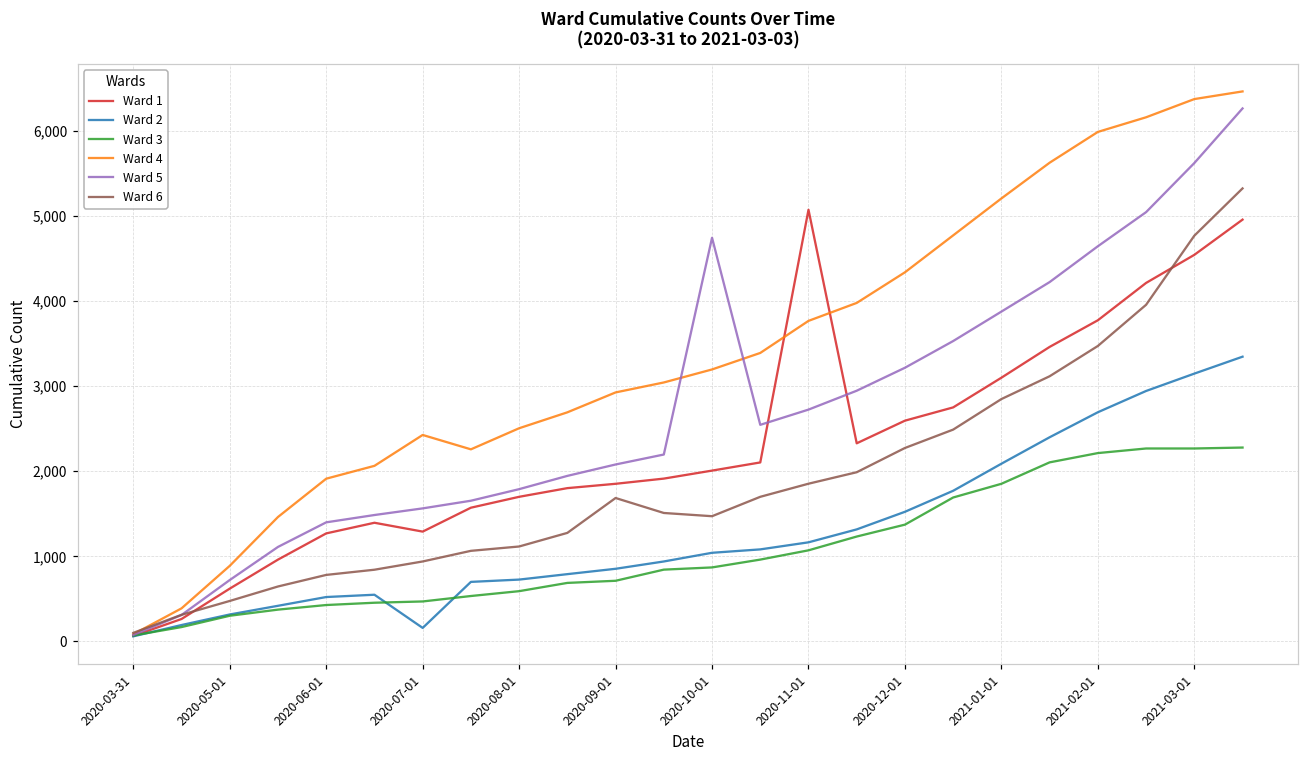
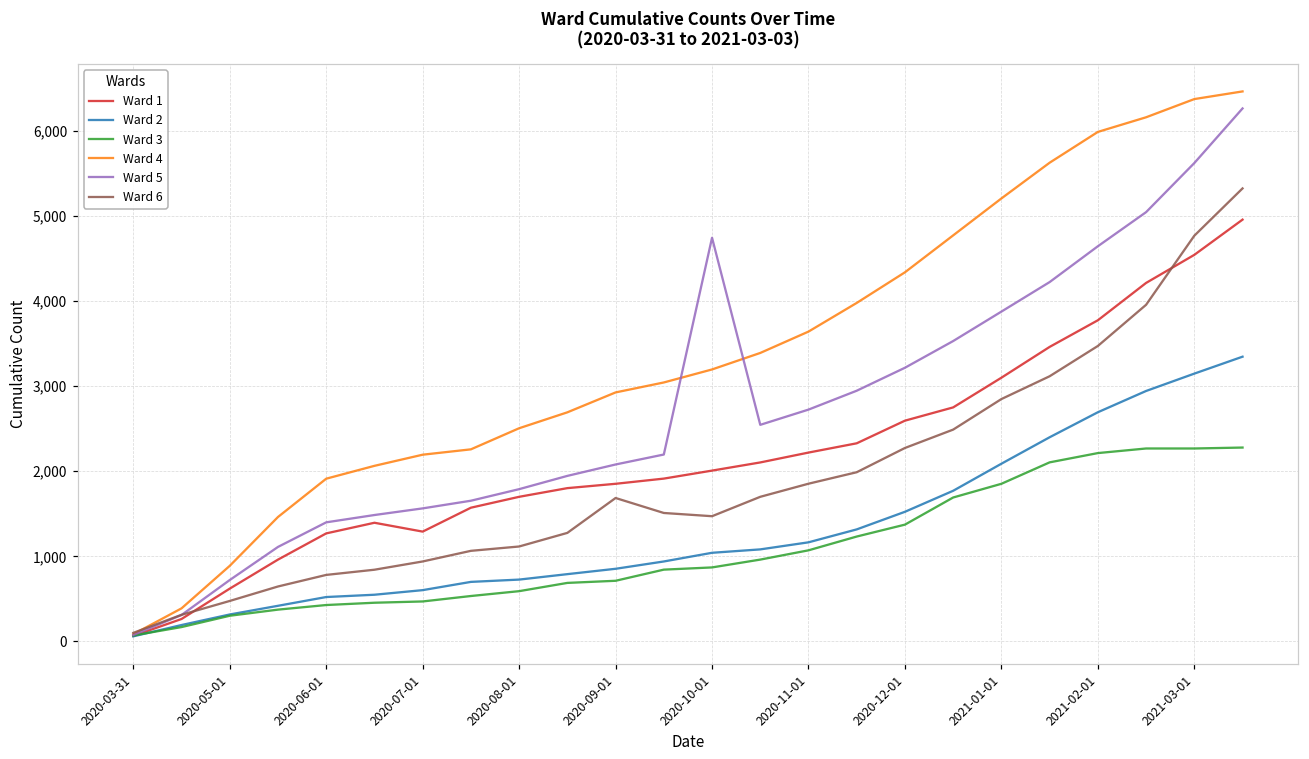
  {
    "Ward 1": {
      "2020-05-01": "600",
      "2020-06-01": "1,300",
      "2020-07-01": "1,300",
      "2020-08-01": "1,700",
      "2020-09-01": "1,900",
      "2020-10-01": "2,000",
-     "2020-11-01": "5,100",
+     "2020-11-01": "2,200",
      "2020-12-01": "2,600",
      "2021-01-01": "3,100",
      "2021-02-01": "3,800",
      "2021-03-01": "4,500"
    },
    "Ward 2": {
      "2020-06-01": "500",
-     "2020-07-01": "200",
+     "2020-07-01": "600",
      "2020-08-01": "700",
      "2020-09-01": "900",
      "2020-10-01": "1,000",
      "2020-11-01": "1,200",
      "2020-12-01": "1,500",
      "2021-01-01": "2,100",
      "2021-02-01": "2,700",
      "2021-03-01": "3,100"
    },
    "Ward 3": {
      "2020-06-01": "400",
      "2020-07-01": "500",
      "2020-08-01": "600",
      "2020-09-01": "700",
      "2020-10-01": "900",
      "2020-11-01": "1,100",
      "2020-12-01": "1,400",
      "2021-01-01": "1,900",
      "2021-02-01": "2,200",
      "2021-03-01": "2,300"
    },
    "Ward 4": {
      "2020-05-01": "900",
      "2020-06-01": "1,900",
-     "2020-07-01": "2,400",
+     "2020-07-01": "2,200",
      "2020-08-01": "2,500",
      "2020-09-01": "2,900",
      "2020-10-01": "3,200",
-     "2020-11-01": "3,800",
+     "2020-11-01": "3,600",
      "2020-12-01": "4,300",
      "2021-01-01": "5,200",
      "2021-02-01": "6,000",
      "2021-03-01": "6,400"
    },
    "Ward 5": {
      "2020-05-01": "700",
      "2020-06-01": "1,400",
      "2020-07-01": "1,600",
      "2020-08-01": "1,800",
      "2020-09-01": "2,100",
      "2020-10-01": "4,700",
      "2020-11-01": "2,700",
      "2020-12-01": "3,200",
      "2021-01-01": "3,900",
      "2021-02-01": "4,600",
      "2021-03-01": "5,600"
    },
    "Ward 6": {
      "2020-05-01": "500",
      "2020-06-01": "800",
      "2020-07-01": "900",
      "2020-08-01": "1,100",
      "2020-09-01": "1,700",
      "2020-10-01": "1,500",
      "2020-11-01": "1,900",
      "2020-12-01": "2,300",
      "2021-01-01": "2,800",
      "2021-02-01": "3,500",
      "2021-03-01": "4,800"
    }
  }
